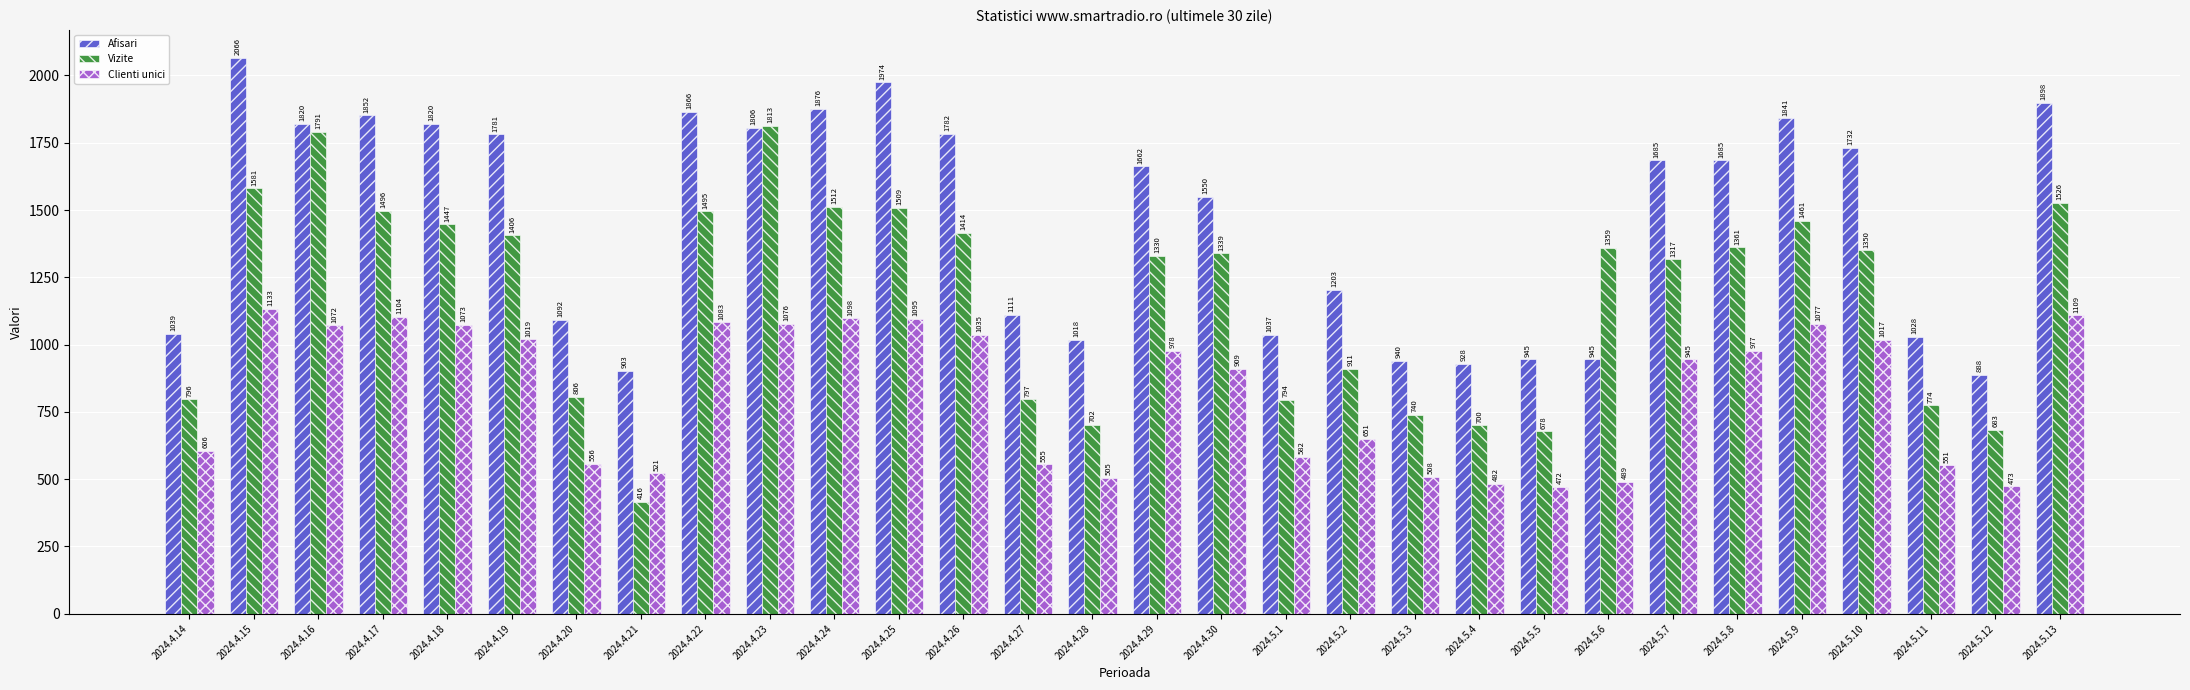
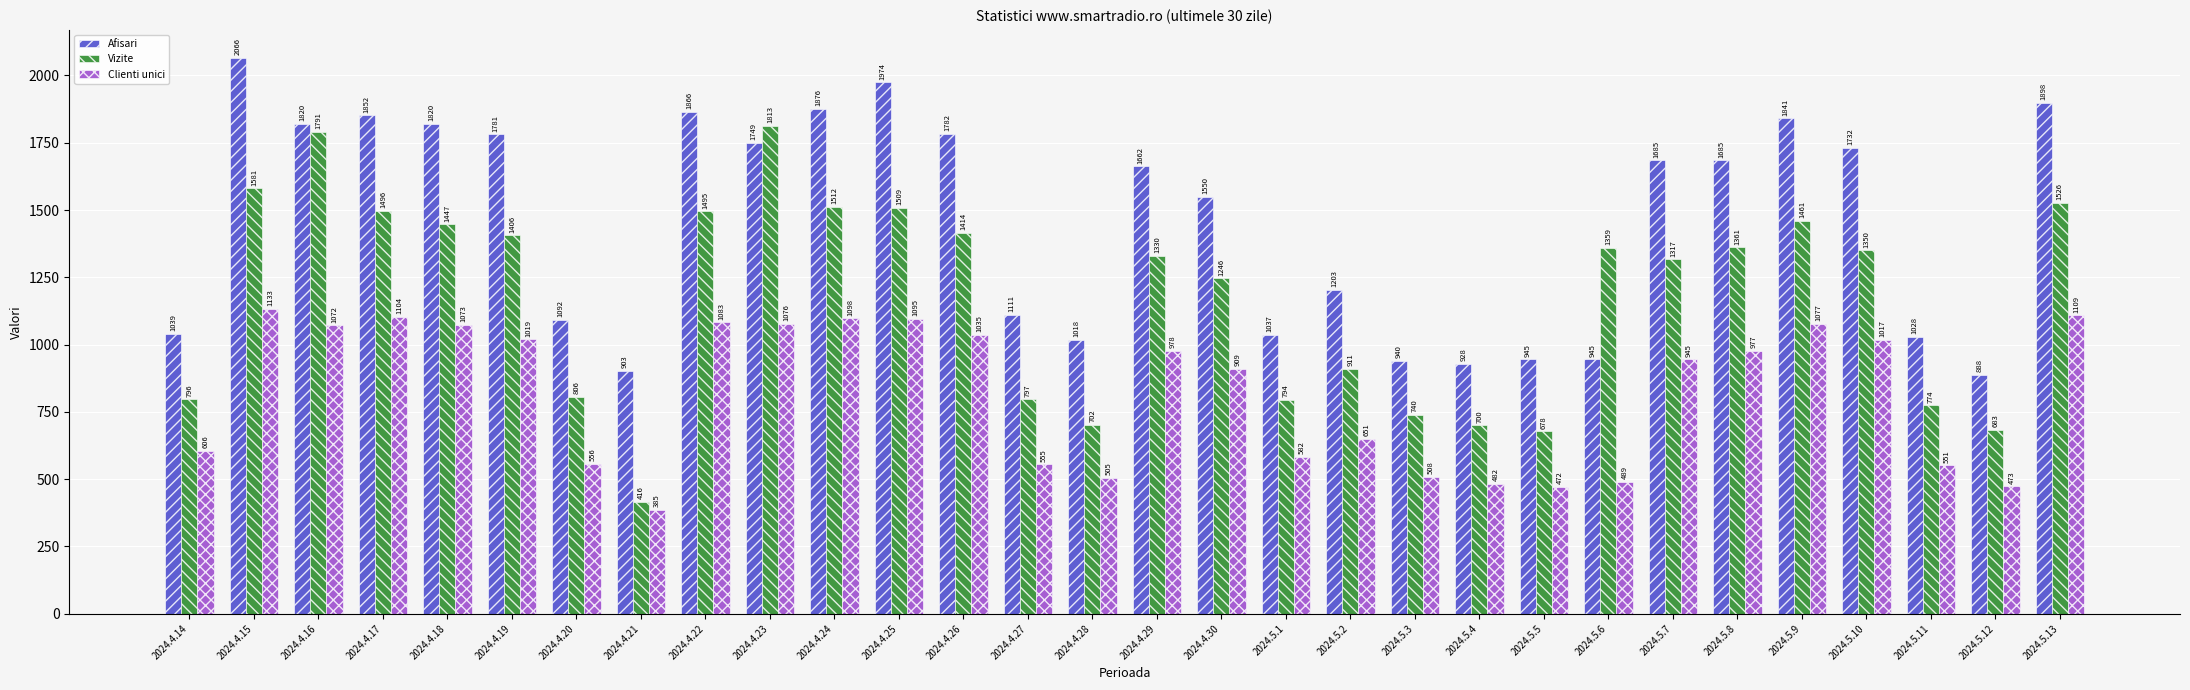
  {
    "Afisari": {
      "2024.4.14": 1039,
      "2024.4.15": 2066,
      "2024.4.16": 1820,
      "2024.4.17": 1852,
      "2024.4.18": 1820,
      "2024.4.19": 1781,
      "2024.4.20": 1092,
      "2024.4.21": 903,
      "2024.4.22": 1866,
-     "2024.4.23": 1806,
+     "2024.4.23": 1749,
      "2024.4.24": 1876,
      "2024.4.25": 1974,
      "2024.4.26": 1782,
      "2024.4.27": 1111,
      "2024.4.28": 1018,
      "2024.4.29": 1662,
      "2024.4.30": 1550,
      "2024.5.1": 1037,
      "2024.5.2": 1203,
      "2024.5.3": 940,
      "2024.5.4": 928,
      "2024.5.5": 945,
      "2024.5.6": 945,
      "2024.5.7": 1685,
      "2024.5.8": 1685,
      "2024.5.9": 1841,
      "2024.5.10": 1732,
      "2024.5.11": 1028,
      "2024.5.12": 888,
      "2024.5.13": 1898
    },
    "Vizite": {
      "2024.4.14": 796,
      "2024.4.15": 1581,
      "2024.4.16": 1791,
      "2024.4.17": 1496,
      "2024.4.18": 1447,
      "2024.4.19": 1406,
      "2024.4.20": 806,
      "2024.4.21": 416,
      "2024.4.22": 1495,
      "2024.4.23": 1813,
      "2024.4.24": 1512,
      "2024.4.25": 1509,
      "2024.4.26": 1414,
      "2024.4.27": 797,
      "2024.4.28": 702,
      "2024.4.29": 1330,
-     "2024.4.30": 1339,
+     "2024.4.30": 1246,
      "2024.5.1": 794,
      "2024.5.2": 911,
      "2024.5.3": 740,
      "2024.5.4": 700,
      "2024.5.5": 678,
      "2024.5.6": 1359,
      "2024.5.7": 1317,
      "2024.5.8": 1361,
      "2024.5.9": 1461,
      "2024.5.10": 1350,
      "2024.5.11": 774,
      "2024.5.12": 683,
      "2024.5.13": 1526
    },
    "Clienti unici": {
      "2024.4.14": 606,
      "2024.4.15": 1133,
      "2024.4.16": 1072,
      "2024.4.17": 1104,
      "2024.4.18": 1073,
      "2024.4.19": 1019,
      "2024.4.20": 556,
-     "2024.4.21": 521,
+     "2024.4.21": 385,
      "2024.4.22": 1083,
      "2024.4.23": 1076,
      "2024.4.24": 1098,
      "2024.4.25": 1095,
      "2024.4.26": 1035,
      "2024.4.27": 555,
      "2024.4.28": 505,
      "2024.4.29": 978,
      "2024.4.30": 909,
      "2024.5.1": 582,
      "2024.5.2": 651,
      "2024.5.3": 508,
      "2024.5.4": 482,
      "2024.5.5": 472,
      "2024.5.6": 489,
      "2024.5.7": 945,
      "2024.5.8": 977,
      "2024.5.9": 1077,
      "2024.5.10": 1017,
      "2024.5.11": 551,
      "2024.5.12": 473,
      "2024.5.13": 1109
    }
  }
